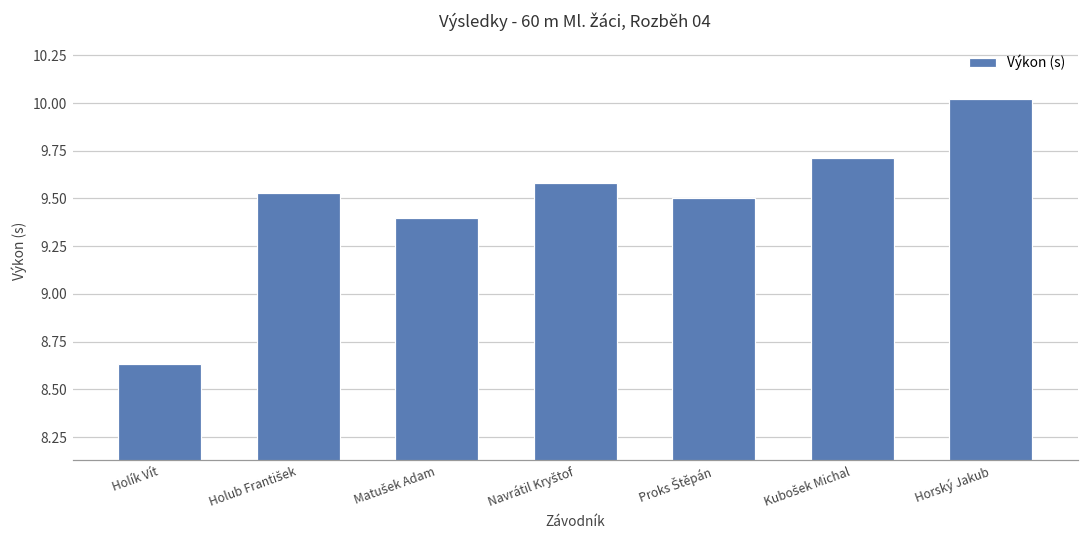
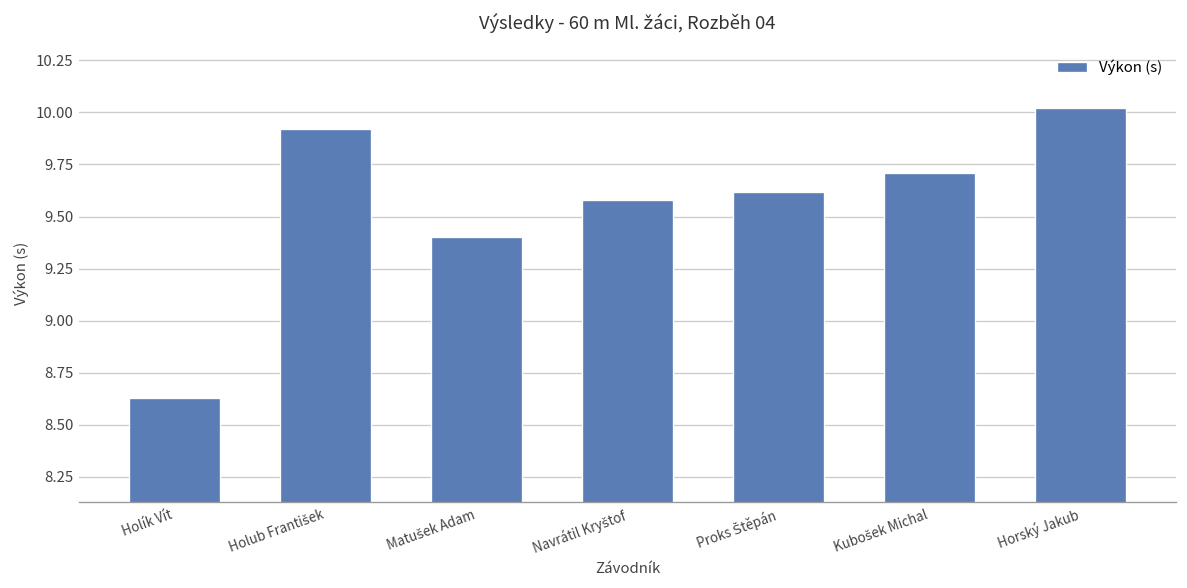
  {
    "Holík Vít": 8.63,
-   "Holub František": 9.53,
+   "Holub František": 9.92,
    "Matušek Adam": 9.40,
    "Navrátil Kryštof": 9.58,
-   "Proks Štěpán": 9.50,
+   "Proks Štěpán": 9.62,
    "Kubošek Michal": 9.71,
    "Horský Jakub": 10.02
  }
